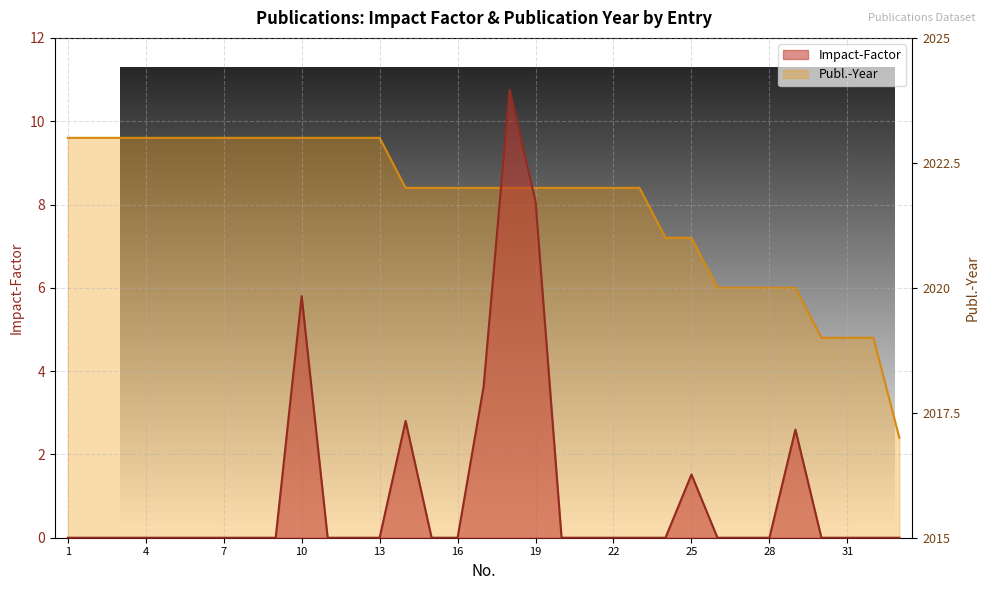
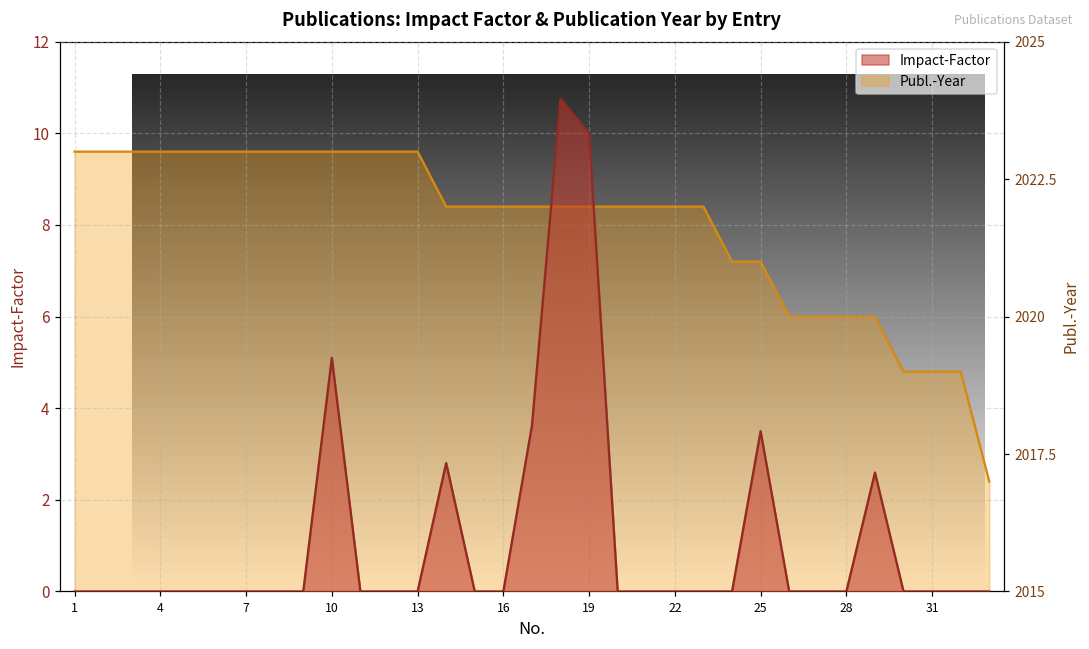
  {
    "Impact-Factor": {
      "1": 0.0,
      "4": 0.0,
      "7": 0.0,
-     "10": 5.8,
+     "10": 5.1,
      "13": 0.0,
      "16": 0.0,
-     "19": 8.1,
+     "19": 10.0,
      "22": 0.0,
-     "25": 1.5,
+     "25": 3.5,
      "28": 0.0,
      "31": 0.0
    }
  }
